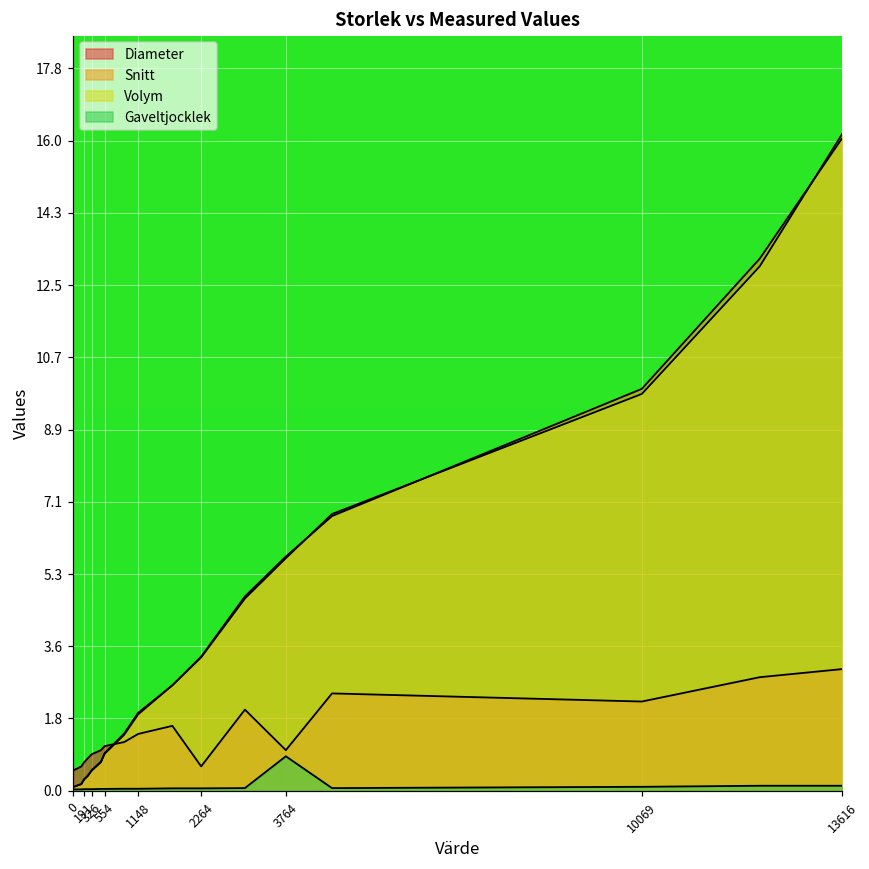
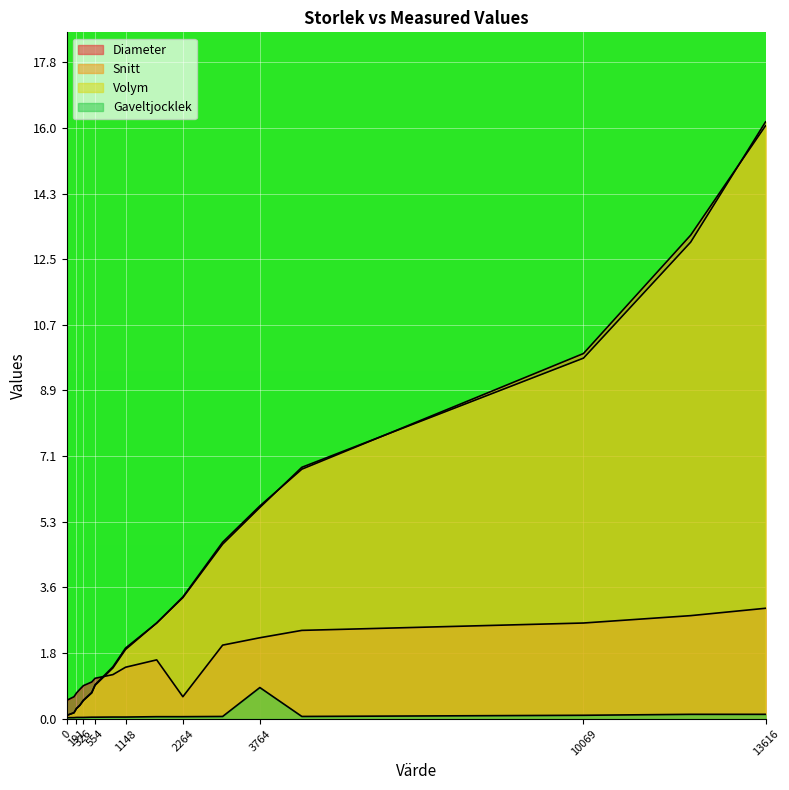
  {
    "Diameter": {
      "0": 0.5,
      "191": 0.7,
      "326": 0.9,
      "554": 1.1,
      "1148": 1.4,
      "2264": 0.6,
-     "3764": 1.0,
-     "10069": 2.2,
+     "3764": 2.2,
+     "10069": 2.6,
      "13616": 3.0
    },
    "Gaveltjocklek": {
      "191": 0.0,
      "326": 0.0,
      "554": 0.0,
      "1148": 0.0,
      "2264": 0.1,
      "3764": 0.8,
      "10069": 0.1,
      "13616": 0.1
    }
  }
